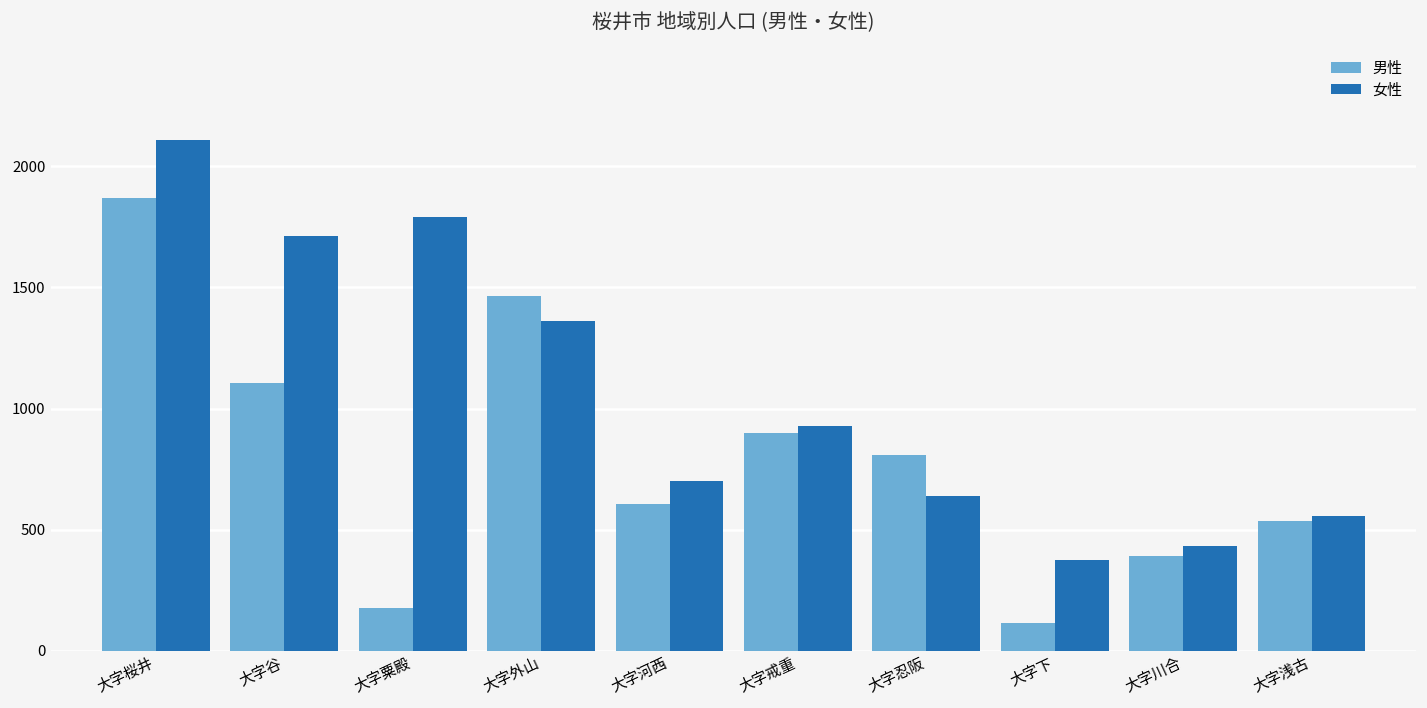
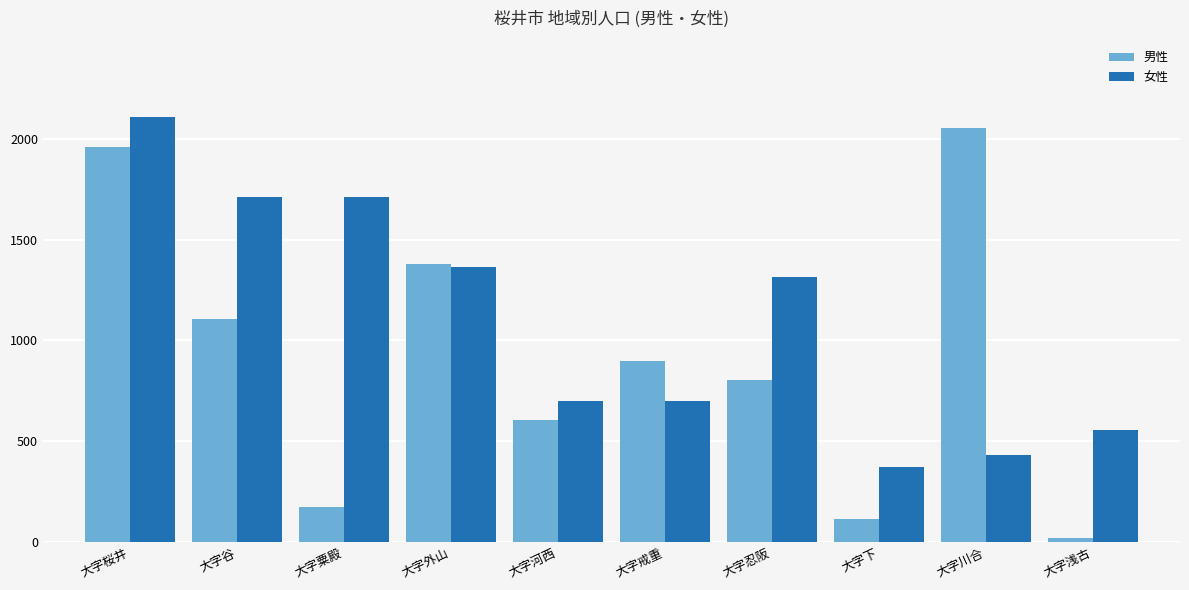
  {
    "男性": {
-     "大字桜井": 1870,
+     "大字桜井": 1960,
      "大字谷": 1110,
      "大字粟殿": 180,
-     "大字外山": 1460,
+     "大字外山": 1380,
      "大字河西": 610,
      "大字戒重": 900,
      "大字忍阪": 810,
      "大字下": 110,
-     "大字川合": 390,
-     "大字浅古": 530
+     "大字川合": 2050,
+     "大字浅古": 20
    },
    "女性": {
      "大字桜井": 2110,
      "大字谷": 1710,
-     "大字粟殿": 1790,
+     "大字粟殿": 1710,
      "大字外山": 1360,
      "大字河西": 700,
-     "大字戒重": 930,
-     "大字忍阪": 640,
+     "大字戒重": 700,
+     "大字忍阪": 1320,
      "大字下": 380,
      "大字川合": 430,
      "大字浅古": 560
    }
  }
